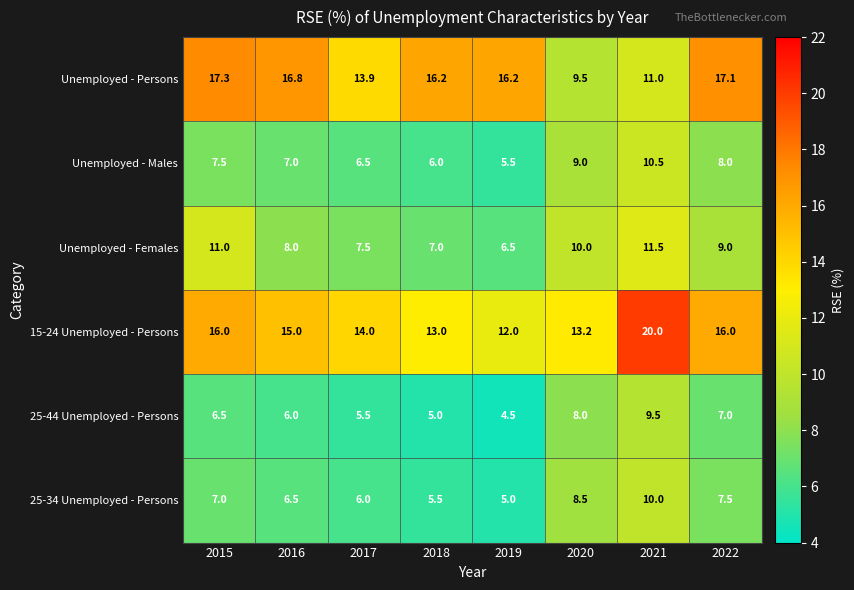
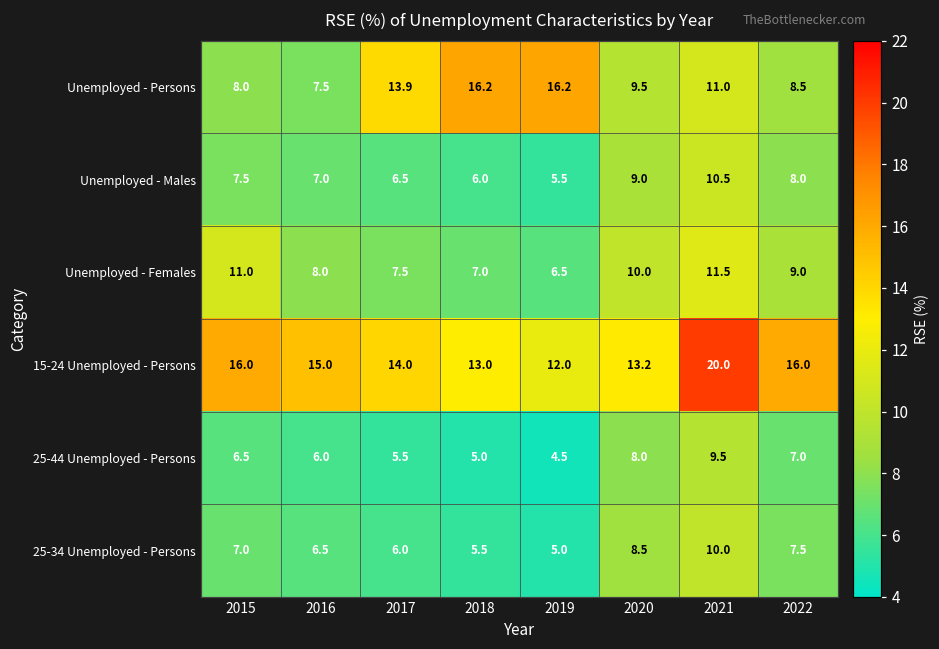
  {
    "Unemployed - Persons": {
-     "2015": 17.3,
-     "2016": 16.8,
+     "2015": 8.0,
+     "2016": 7.5,
      "2017": 13.9,
      "2018": 16.2,
      "2019": 16.2,
      "2020": 9.5,
      "2021": 11.0,
-     "2022": 17.1
+     "2022": 8.5
    },
    "Unemployed - Males": {
      "2015": 7.5,
      "2016": 7.0,
      "2017": 6.5,
      "2018": 6.0,
      "2019": 5.5,
      "2020": 9.0,
      "2021": 10.5,
      "2022": 8.0
    },
    "Unemployed - Females": {
      "2015": 11.0,
      "2016": 8.0,
      "2017": 7.5,
      "2018": 7.0,
      "2019": 6.5,
      "2020": 10.0,
      "2021": 11.5,
      "2022": 9.0
    },
    "15-24 Unemployed - Persons": {
      "2015": 16.0,
      "2016": 15.0,
      "2017": 14.0,
      "2018": 13.0,
      "2019": 12.0,
      "2020": 13.2,
      "2021": 20.0,
      "2022": 16.0
    },
    "25-44 Unemployed - Persons": {
      "2015": 6.5,
      "2016": 6.0,
      "2017": 5.5,
      "2018": 5.0,
      "2019": 4.5,
      "2020": 8.0,
      "2021": 9.5,
      "2022": 7.0
    },
    "25-34 Unemployed - Persons": {
      "2015": 7.0,
      "2016": 6.5,
      "2017": 6.0,
      "2018": 5.5,
      "2019": 5.0,
      "2020": 8.5,
      "2021": 10.0,
      "2022": 7.5
    }
  }
